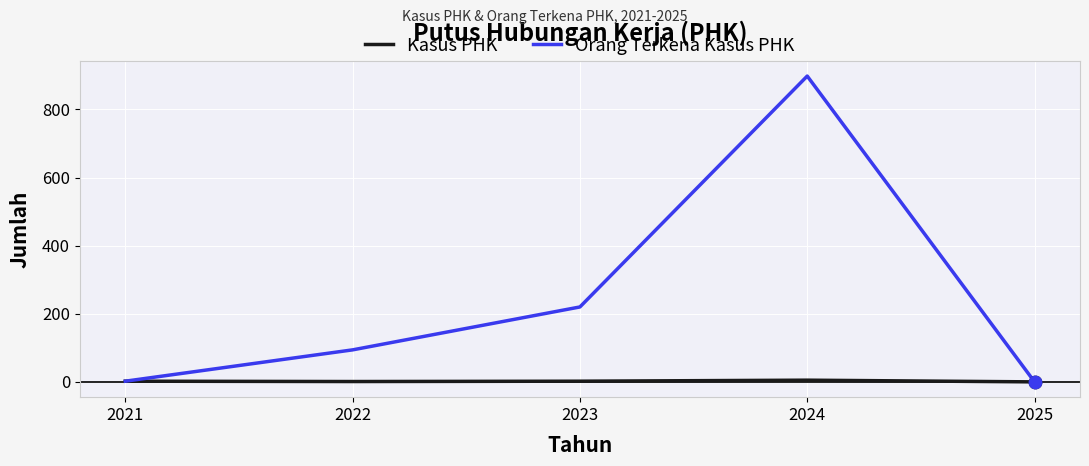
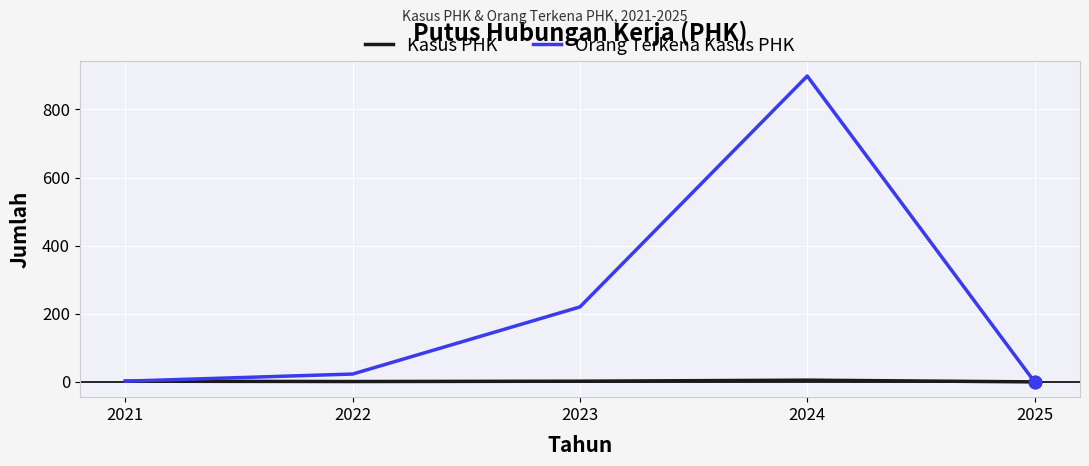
  {
    "Orang Terkena Kasus PHK": {
-     "2022": 90,
+     "2022": 20,
      "2023": 220,
      "2024": 900
    }
  }
